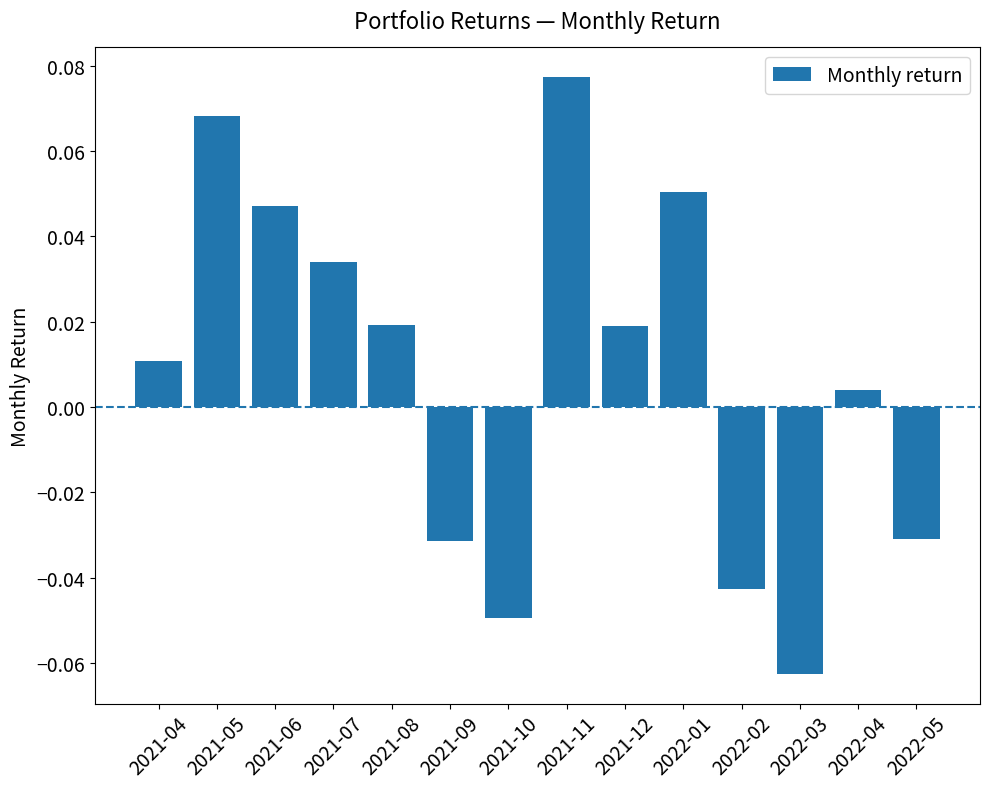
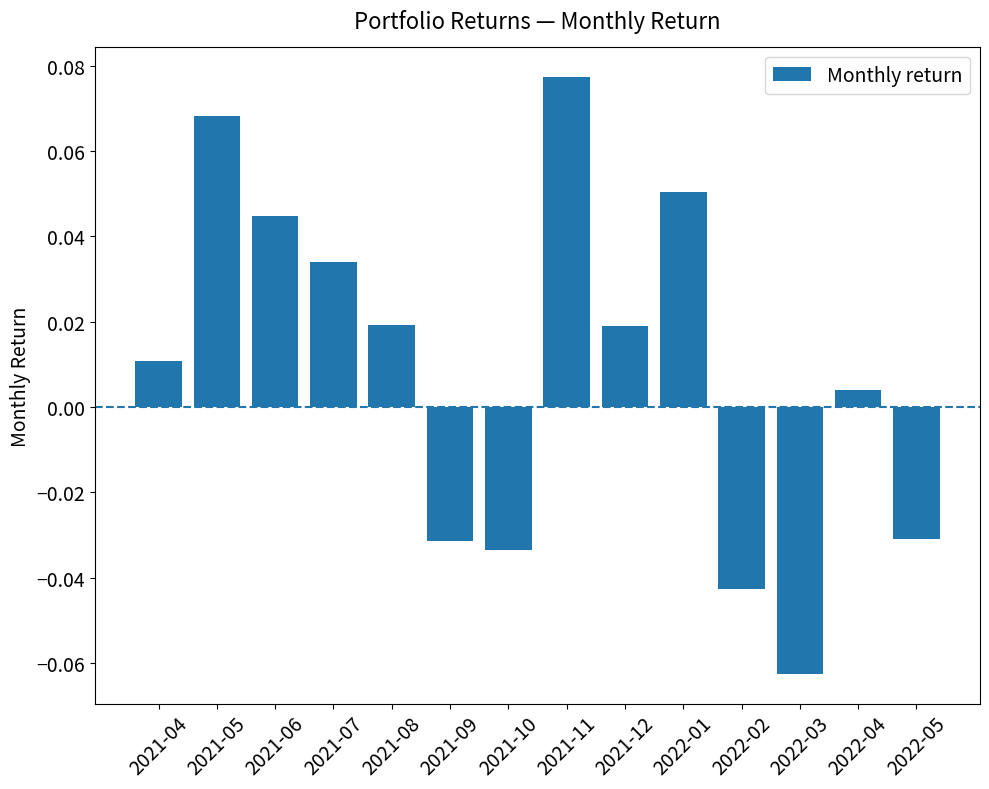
  {
    "2021-04": 0.011,
    "2021-05": 0.068,
-   "2021-06": 0.047,
+   "2021-06": 0.045,
    "2021-07": 0.034,
    "2021-08": 0.019,
    "2021-09": -0.031,
-   "2021-10": -0.049,
+   "2021-10": -0.033,
    "2021-11": 0.077,
    "2021-12": 0.019,
    "2022-01": 0.050,
    "2022-02": -0.043,
    "2022-03": -0.062,
    "2022-04": 0.004,
    "2022-05": -0.031
  }
